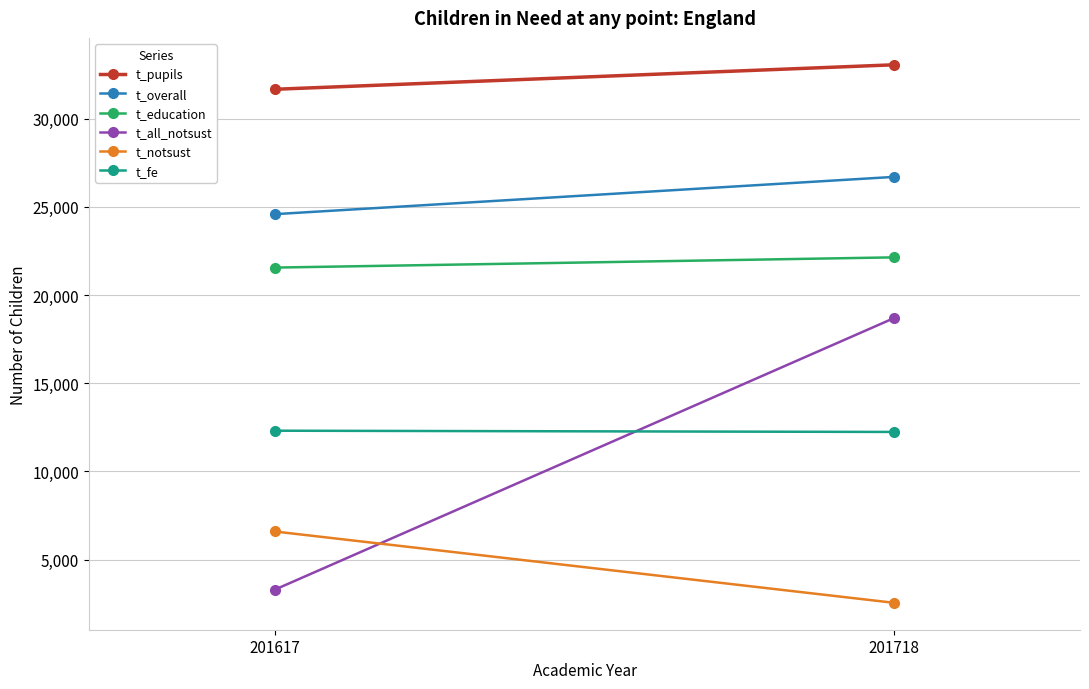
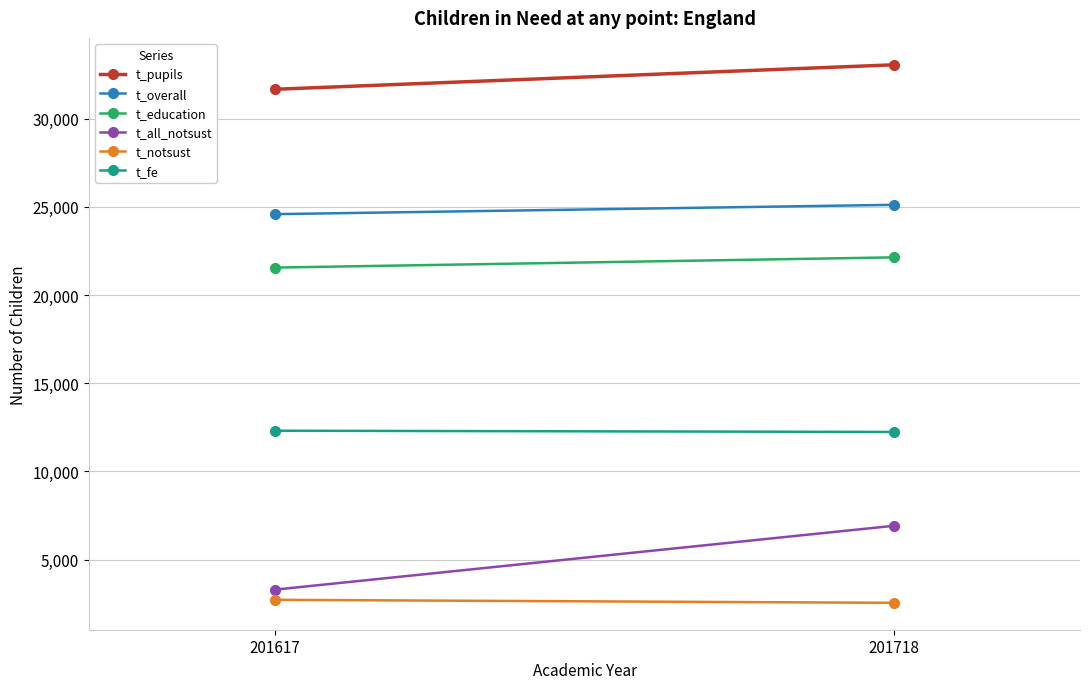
  {
    "t_pupils": {
      "201617": "31,700",
      "201718": "33,100"
    },
    "t_overall": {
      "201617": "24,600",
-     "201718": "26,700"
+     "201718": "25,100"
    },
    "t_all_notsust": {
      "201617": "3,300",
-     "201718": "18,700"
+     "201718": "6,900"
    },
    "t_notsust": {
-     "201617": "6,600",
+     "201617": "2,700",
      "201718": "2,600"
    }
  }
